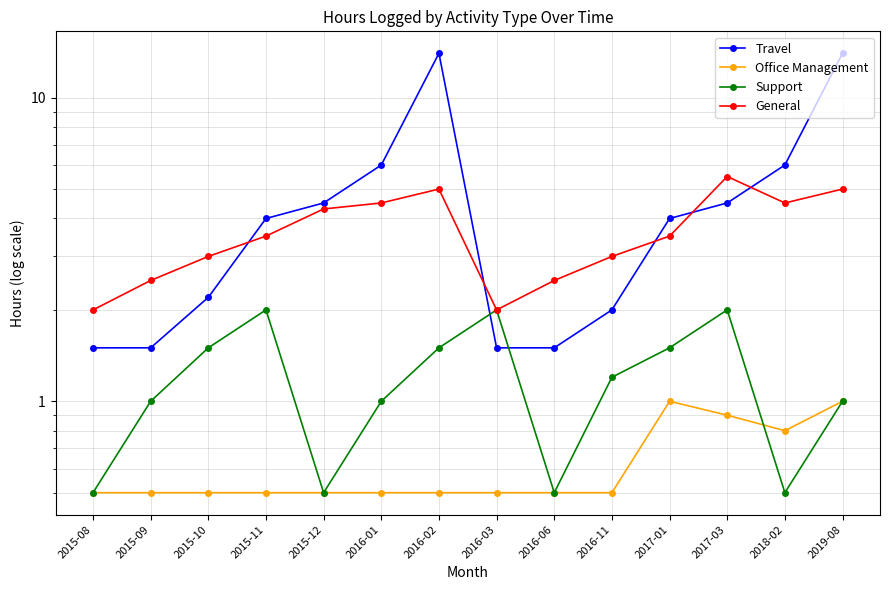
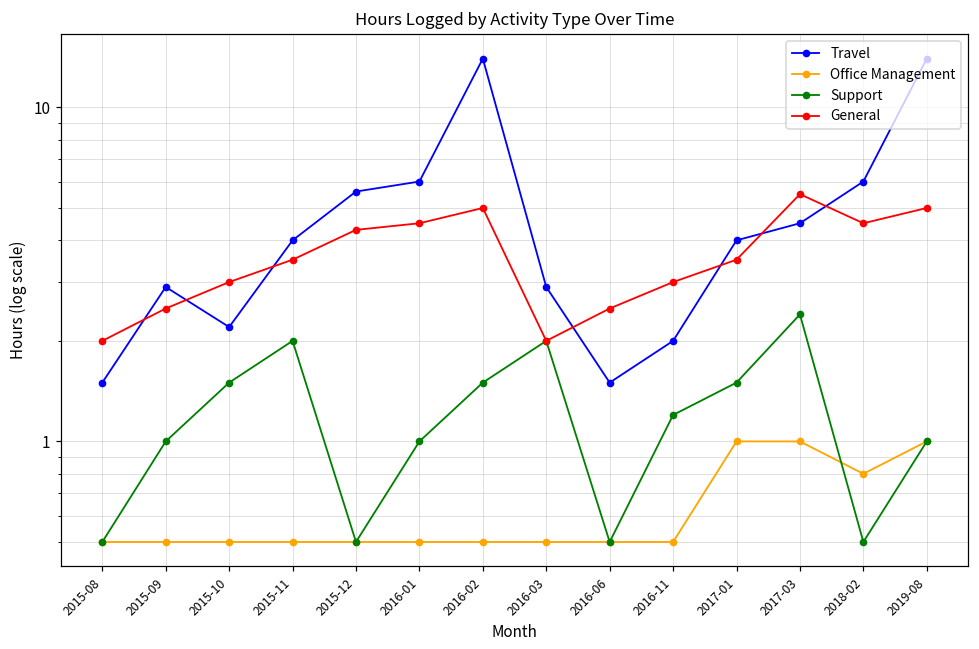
  {
    "Travel": {
      "2015-08": 1.5,
-     "2015-09": 1.5,
+     "2015-09": 2.9,
      "2015-10": 2.2,
      "2015-11": 4.0,
-     "2015-12": 4.5,
+     "2015-12": 5.6,
      "2016-01": 6.0,
      "2016-02": 14,
-     "2016-03": 1.5,
+     "2016-03": 2.9,
      "2016-06": 1.5,
      "2016-11": 2.0,
      "2017-01": 4.0,
      "2017-03": 4.5,
      "2018-02": 6.0
    },
    "Office Management": {
      "2015-09": 0.5,
      "2015-10": 0.5,
      "2015-11": 0.5,
      "2016-01": 0.5,
      "2016-02": 0.5,
      "2016-03": 0.5,
      "2016-11": 0.5,
      "2017-01": 1.0,
-     "2017-03": 0.9,
+     "2017-03": 1.0,
      "2018-02": 0.8
    },
    "Support": {
      "2015-09": 1.0,
      "2015-10": 1.5,
      "2015-11": 2.0,
      "2016-01": 1.0,
      "2016-02": 1.5,
      "2016-11": 1.2,
      "2017-01": 1.5,
-     "2017-03": 2.0,
+     "2017-03": 2.4,
      "2018-02": 0.5
    },
    "General": {
      "2015-08": 2.0,
      "2015-09": 2.5,
      "2015-10": 3.0,
      "2015-11": 3.5,
      "2015-12": 4.3,
      "2016-01": 4.5,
      "2016-02": 5.0,
      "2016-06": 2.5,
      "2016-11": 3.0,
      "2017-01": 3.5,
      "2017-03": 5.5,
      "2018-02": 4.5,
      "2019-08": 5.0
    }
  }
